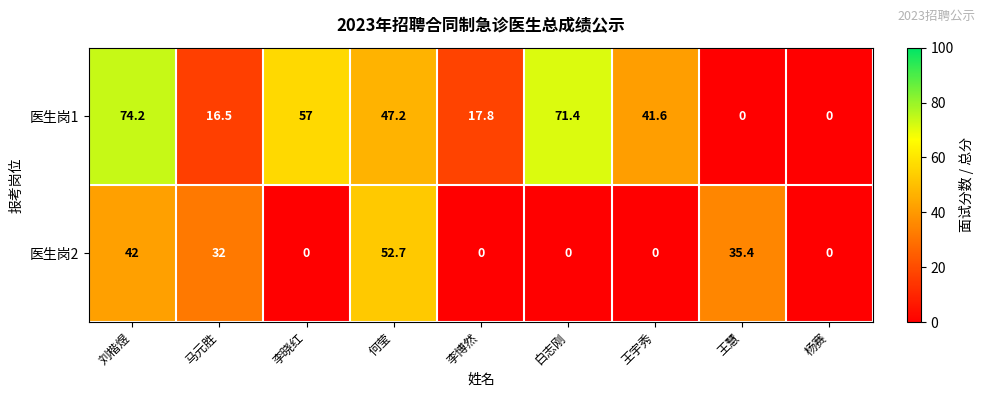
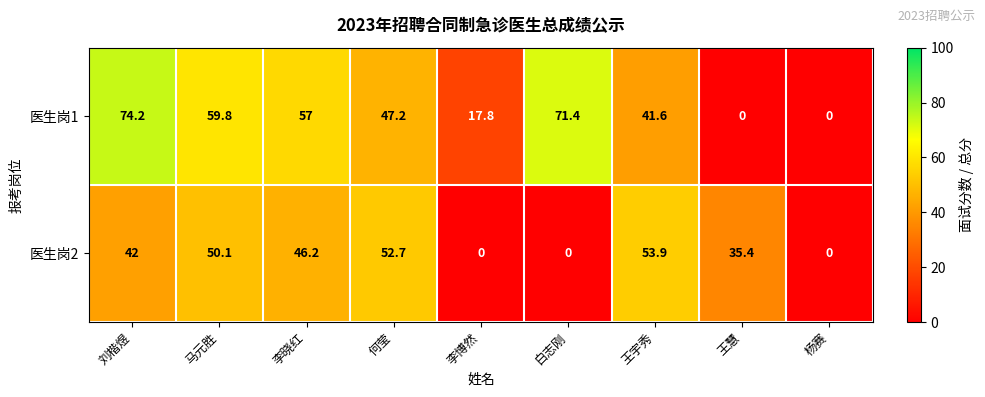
  {
    "医生岗1": {
      "刘楷煜": 74.2,
-     "马元胜": 16.5,
+     "马元胜": 59.8,
      "李晓红": 57,
      "何莹": 47.2,
      "李博然": 17.8,
      "白志刚": 71.4,
      "王宇秀": 41.6,
      "王慧": 0,
      "杨赛": 0
    },
    "医生岗2": {
      "刘楷煜": 42,
-     "马元胜": 32,
-     "李晓红": 0,
+     "马元胜": 50.1,
+     "李晓红": 46.2,
      "何莹": 52.7,
      "李博然": 0,
      "白志刚": 0,
-     "王宇秀": 0,
+     "王宇秀": 53.9,
      "王慧": 35.4,
      "杨赛": 0
    }
  }
